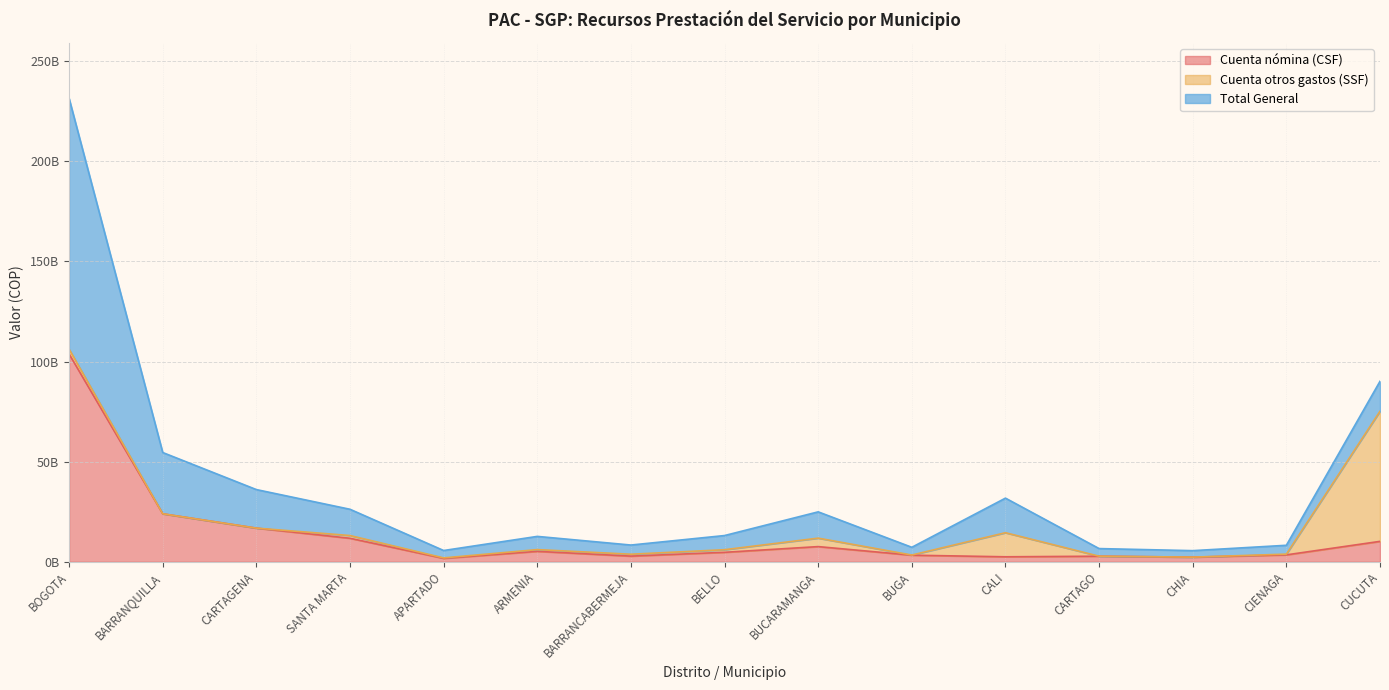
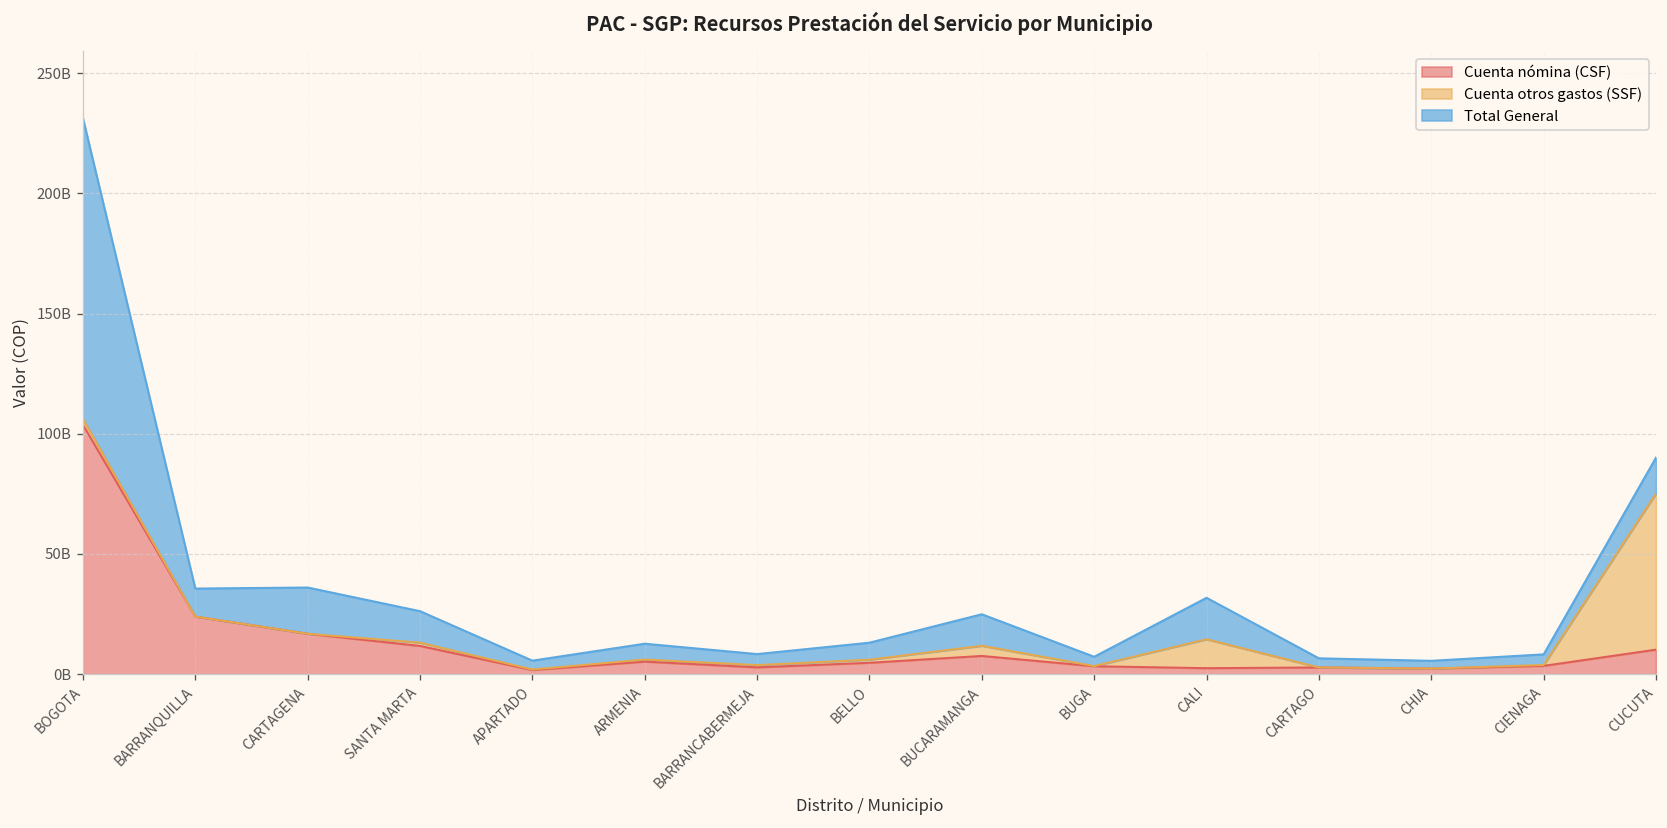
  {
    "Cuenta nómina (CSF)": {
      "BOGOTA": 104000000000,
      "SANTA MARTA": 12000000000,
      "BELLO": 5000000000,
      "BUCARAMANGA": 8000000000,
      "CALI": 2000000000,
      "CUCUTA": 10000000000
    },
    "Cuenta otros gastos (SSF)": {
      "BOGOTA": 2000000000,
      "SANTA MARTA": 1000000000,
      "BELLO": 1000000000,
      "BUCARAMANGA": 4000000000,
      "CALI": 12000000000,
      "CUCUTA": 65000000000
    },
    "Total General": {
      "BOGOTA": 125000000000,
-     "BARRANQUILLA": 31000000000,
+     "BARRANQUILLA": 12000000000,
      "CARTAGENA": 19000000000,
      "SANTA MARTA": 13000000000,
      "APARTADO": 4000000000,
      "ARMENIA": 7000000000,
      "BARRANCABERMEJA": 5000000000,
      "BELLO": 7000000000,
      "BUCARAMANGA": 13000000000,
      "BUGA": 4000000000,
      "CALI": 17000000000,
      "CARTAGO": 4000000000,
      "CHIA": 3000000000,
      "CIENAGA": 4000000000,
      "CUCUTA": 15000000000
    }
  }
